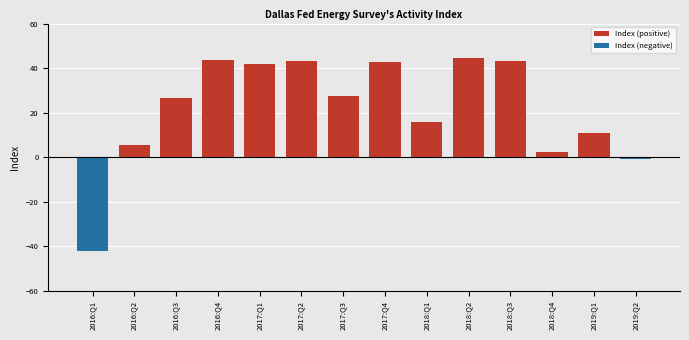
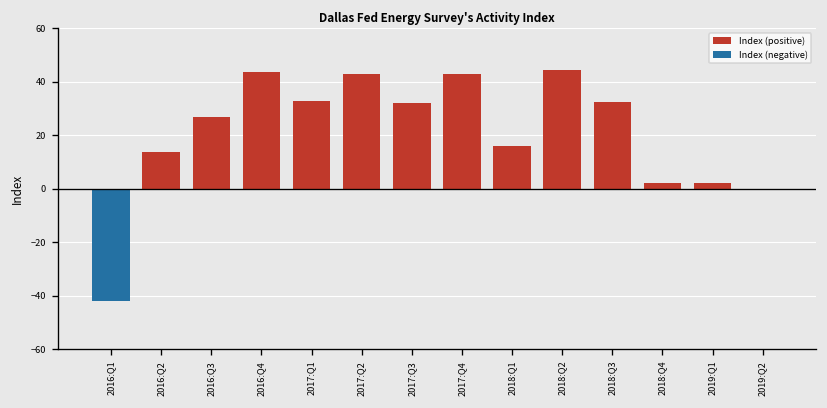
  {
    "Index (positive)": {
      "2016:Q1": 0,
-     "2016:Q2": 6,
+     "2016:Q2": 14,
      "2016:Q3": 27,
      "2016:Q4": 44,
-     "2017:Q1": 42,
+     "2017:Q1": 33,
      "2017:Q2": 43,
-     "2017:Q3": 27,
+     "2017:Q3": 32,
      "2017:Q4": 43,
      "2018:Q1": 16,
      "2018:Q2": 45,
-     "2018:Q3": 43,
+     "2018:Q3": 33,
      "2018:Q4": 2,
-     "2019:Q1": 11,
+     "2019:Q1": 2,
      "2019:Q2": 0
    },
    "Index (negative)": {
      "2016:Q1": -42,
      "2016:Q2": 0,
      "2016:Q3": 0,
      "2016:Q4": 0,
      "2017:Q1": 0,
      "2017:Q2": 0,
      "2017:Q3": 0,
      "2017:Q4": 0,
      "2018:Q1": 0,
      "2018:Q2": 0,
      "2018:Q3": 0,
      "2018:Q4": 0,
      "2019:Q1": 0
    }
  }
